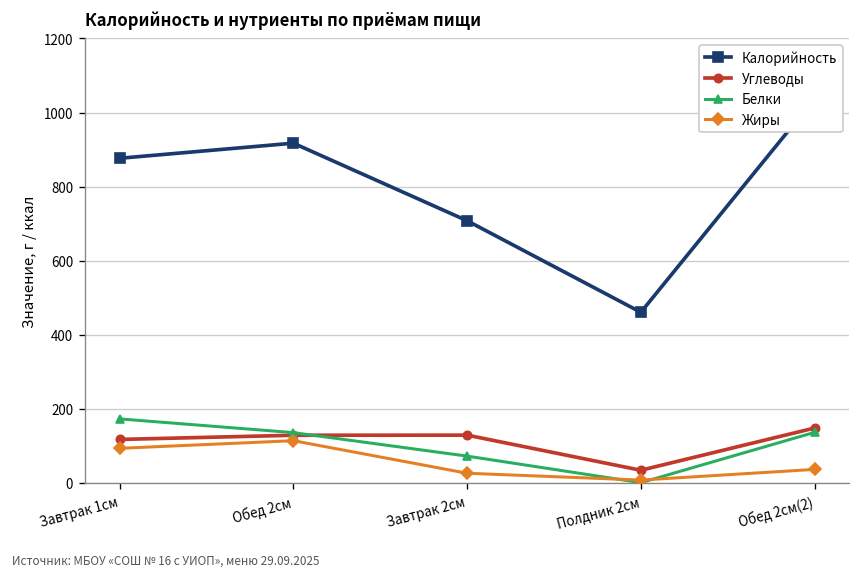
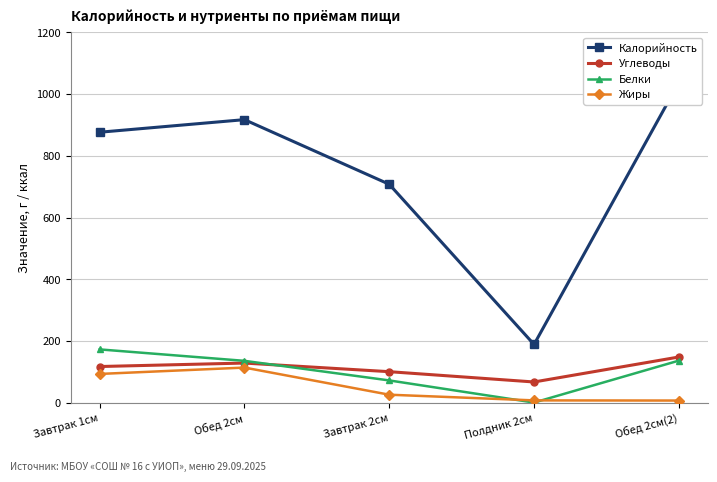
  {
    "Калорийность": {
      "Завтрак 1см": 880,
      "Обед 2см": 920,
      "Завтрак 2см": 710,
-     "Полдник 2см": 460
+     "Полдник 2см": 190
    },
    "Углеводы": {
      "Завтрак 1см": 120,
-     "Завтрак 2см": 130,
-     "Полдник 2см": 30,
+     "Завтрак 2см": 100,
+     "Полдник 2см": 70,
      "Обед 2см(2)": 150
    },
    "Белки": {
      "Завтрак 1см": 170,
      "Завтрак 2см": 70,
      "Обед 2см(2)": 140
    },
    "Жиры": {
      "Завтрак 1см": 90,
      "Обед 2см": 110,
      "Завтрак 2см": 30,
-     "Обед 2см(2)": 40
+     "Обед 2см(2)": 10
    }
  }
